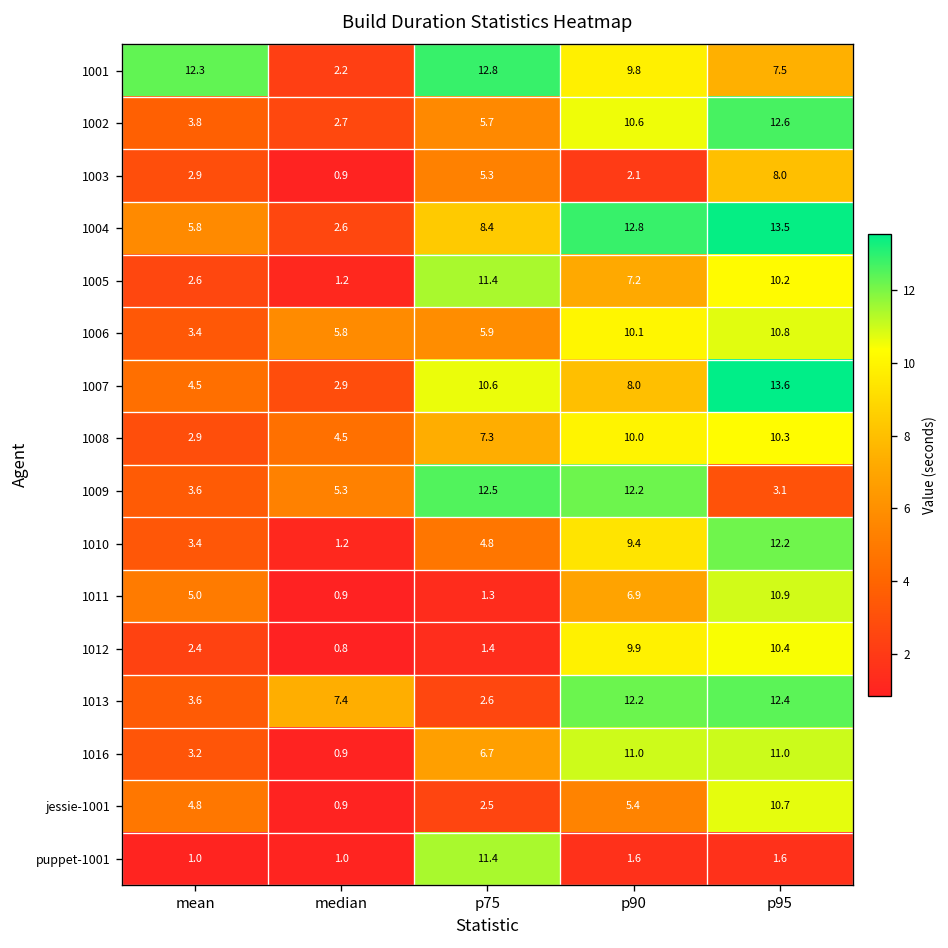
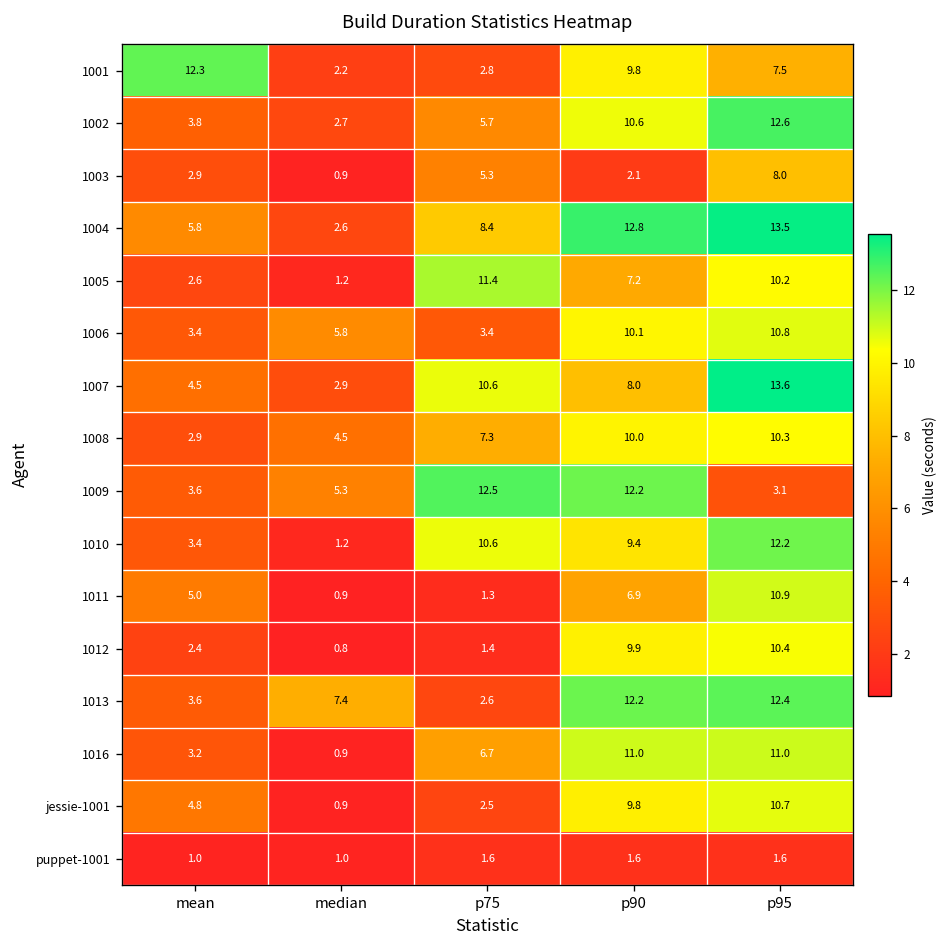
  {
    "1001": {
      "mean": 12.3,
      "median": 2.2,
-     "p75": 12.8,
+     "p75": 2.8,
      "p90": 9.8,
      "p95": 7.5
    },
    "1002": {
      "mean": 3.8,
      "median": 2.7,
      "p75": 5.7,
      "p90": 10.6,
      "p95": 12.6
    },
    "1003": {
      "mean": 2.9,
      "median": 0.9,
      "p75": 5.3,
      "p90": 2.1,
      "p95": 8.0
    },
    "1004": {
      "mean": 5.8,
      "median": 2.6,
      "p75": 8.4,
      "p90": 12.8,
      "p95": 13.5
    },
    "1005": {
      "mean": 2.6,
      "median": 1.2,
      "p75": 11.4,
      "p90": 7.2,
      "p95": 10.2
    },
    "1006": {
      "mean": 3.4,
      "median": 5.8,
-     "p75": 5.9,
+     "p75": 3.4,
      "p90": 10.1,
      "p95": 10.8
    },
    "1007": {
      "mean": 4.5,
      "median": 2.9,
      "p75": 10.6,
      "p90": 8.0,
      "p95": 13.6
    },
    "1008": {
      "mean": 2.9,
      "median": 4.5,
      "p75": 7.3,
      "p90": 10.0,
      "p95": 10.3
    },
    "1009": {
      "mean": 3.6,
      "median": 5.3,
      "p75": 12.5,
      "p90": 12.2,
      "p95": 3.1
    },
    "1010": {
      "mean": 3.4,
      "median": 1.2,
-     "p75": 4.8,
+     "p75": 10.6,
      "p90": 9.4,
      "p95": 12.2
    },
    "1011": {
      "mean": 5.0,
      "median": 0.9,
      "p75": 1.3,
      "p90": 6.9,
      "p95": 10.9
    },
    "1012": {
      "mean": 2.4,
      "median": 0.8,
      "p75": 1.4,
      "p90": 9.9,
      "p95": 10.4
    },
    "1013": {
      "mean": 3.6,
      "median": 7.4,
      "p75": 2.6,
      "p90": 12.2,
      "p95": 12.4
    },
    "1016": {
      "mean": 3.2,
      "median": 0.9,
      "p75": 6.7,
      "p90": 11.0,
      "p95": 11.0
    },
    "jessie-1001": {
      "mean": 4.8,
      "median": 0.9,
      "p75": 2.5,
-     "p90": 5.4,
+     "p90": 9.8,
      "p95": 10.7
    },
    "puppet-1001": {
      "mean": 1.0,
      "median": 1.0,
-     "p75": 11.4,
+     "p75": 1.6,
      "p90": 1.6,
      "p95": 1.6
    }
  }
